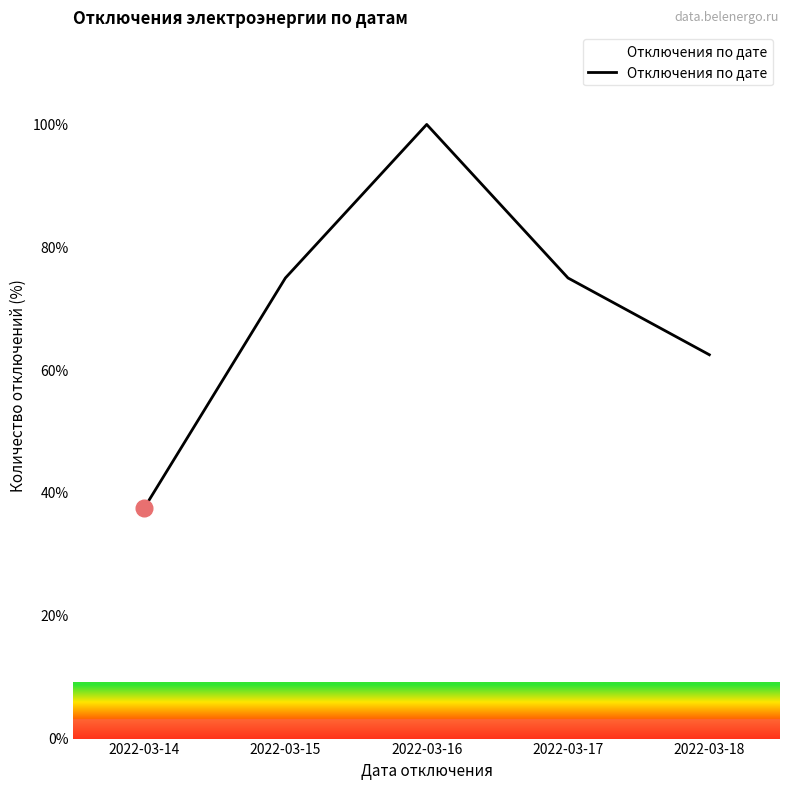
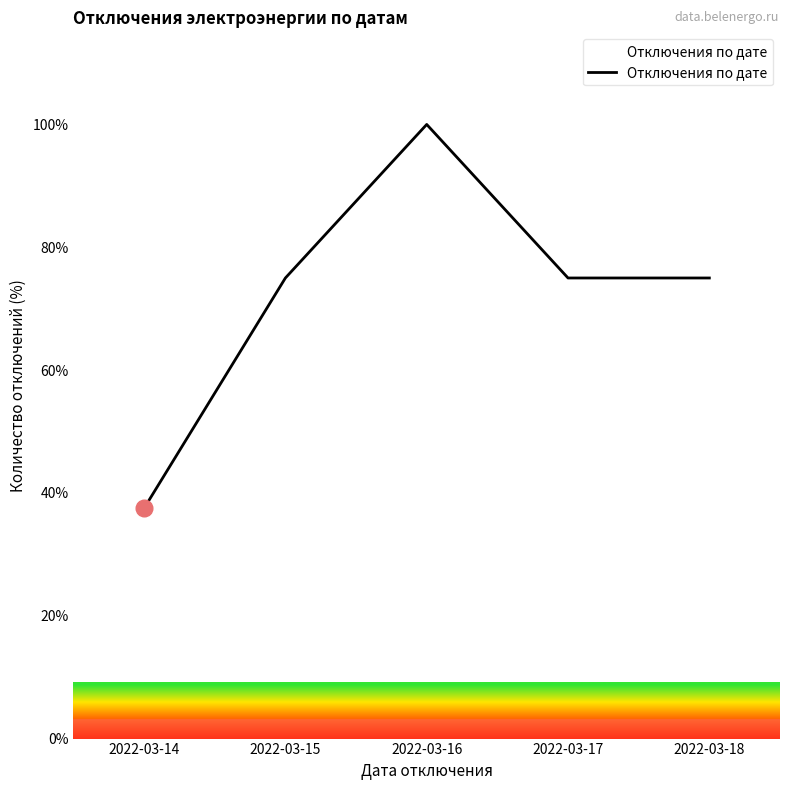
  {
    "Отключения по дате": {
      "2022-03-15": "75%",
      "2022-03-16": "100%",
      "2022-03-17": "75%",
-     "2022-03-18": "63%"
+     "2022-03-18": "75%"
    }
  }
